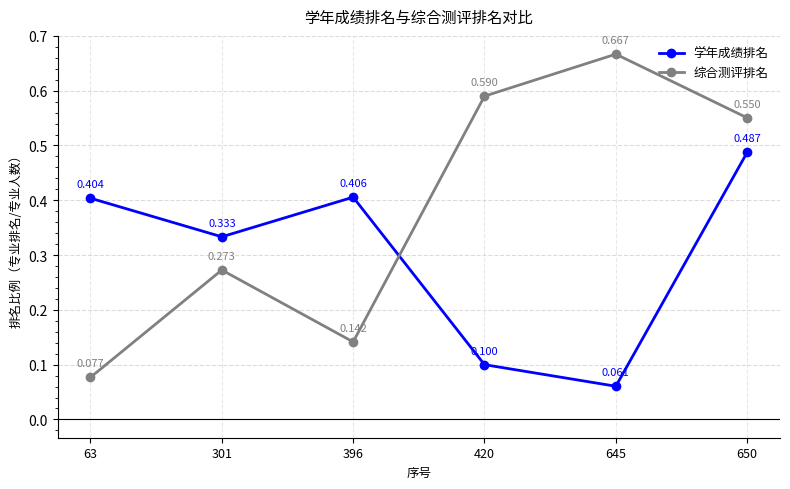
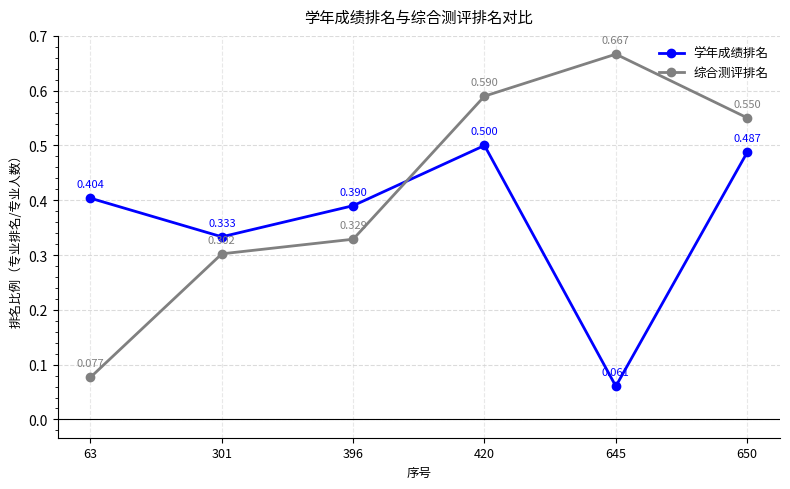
  {
    "学年成绩排名": {
      "63": 0.404,
      "301": 0.333,
-     "396": 0.406,
-     "420": 0.100,
+     "396": 0.390,
+     "420": 0.500,
      "645": 0.061,
      "650": 0.487
    },
    "综合测评排名": {
      "63": 0.077,
-     "301": 0.273,
-     "396": 0.142,
+     "301": 0.302,
+     "396": 0.329,
      "420": 0.590,
      "645": 0.667,
      "650": 0.550
    }
  }
